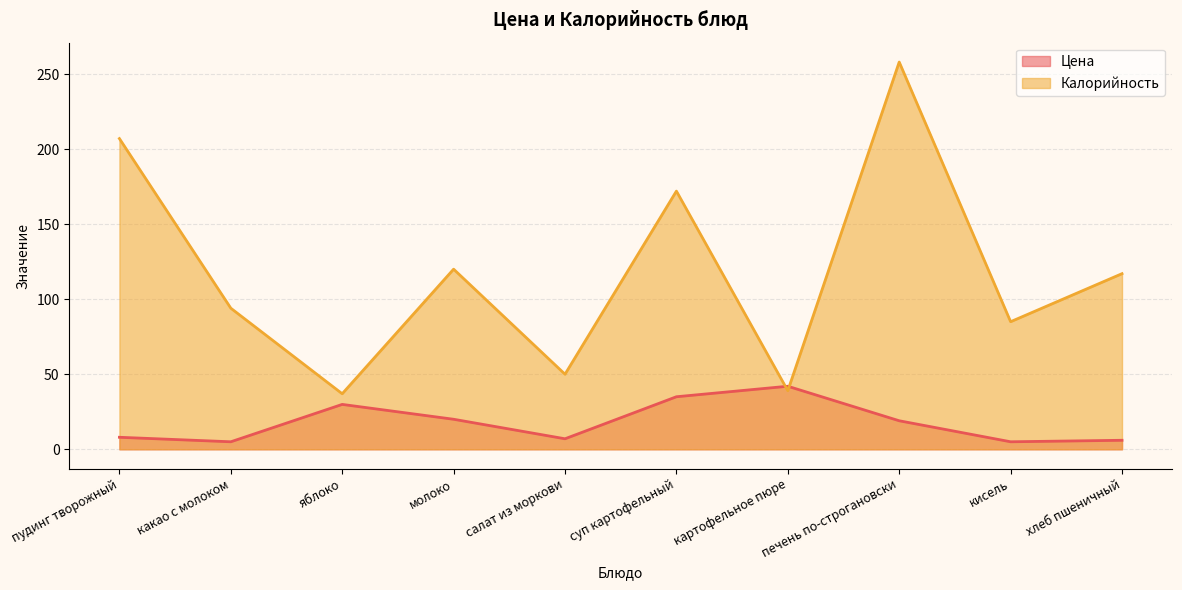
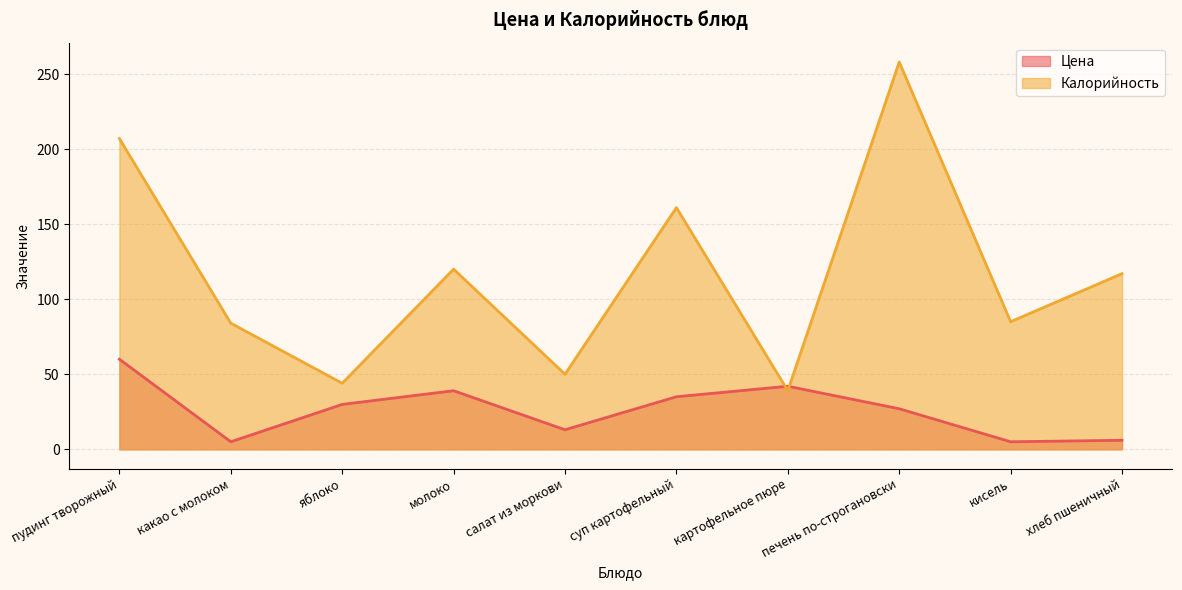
  {
    "Цена": {
-     "пудинг творожный": 8,
+     "пудинг творожный": 60,
      "какао с молоком": 5,
      "яблоко": 30,
-     "молоко": 20,
-     "салат из моркови": 7,
+     "молоко": 39,
+     "салат из моркови": 13,
      "суп картофельный": 35,
      "картофельное пюре": 42,
-     "печень по-строгановски": 19,
+     "печень по-строгановски": 27,
      "кисель": 5,
      "хлеб пшеничный": 6
    },
    "Калорийность": {
      "пудинг творожный": 207,
-     "какао с молоком": 94,
-     "яблоко": 37,
+     "какао с молоком": 84,
+     "яблоко": 44,
      "молоко": 120,
      "салат из моркови": 50,
-     "суп картофельный": 172,
+     "суп картофельный": 161,
      "картофельное пюре": 39,
      "печень по-строгановски": 258,
      "кисель": 85,
      "хлеб пшеничный": 117
    }
  }
